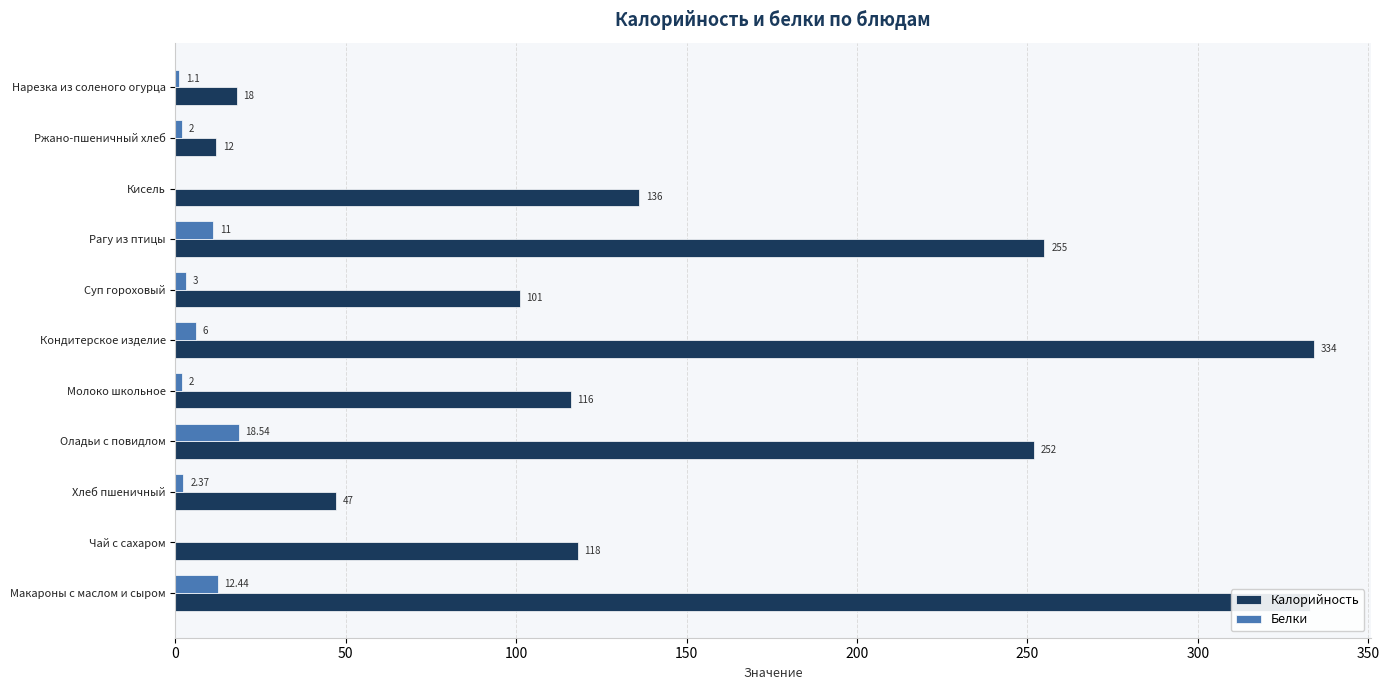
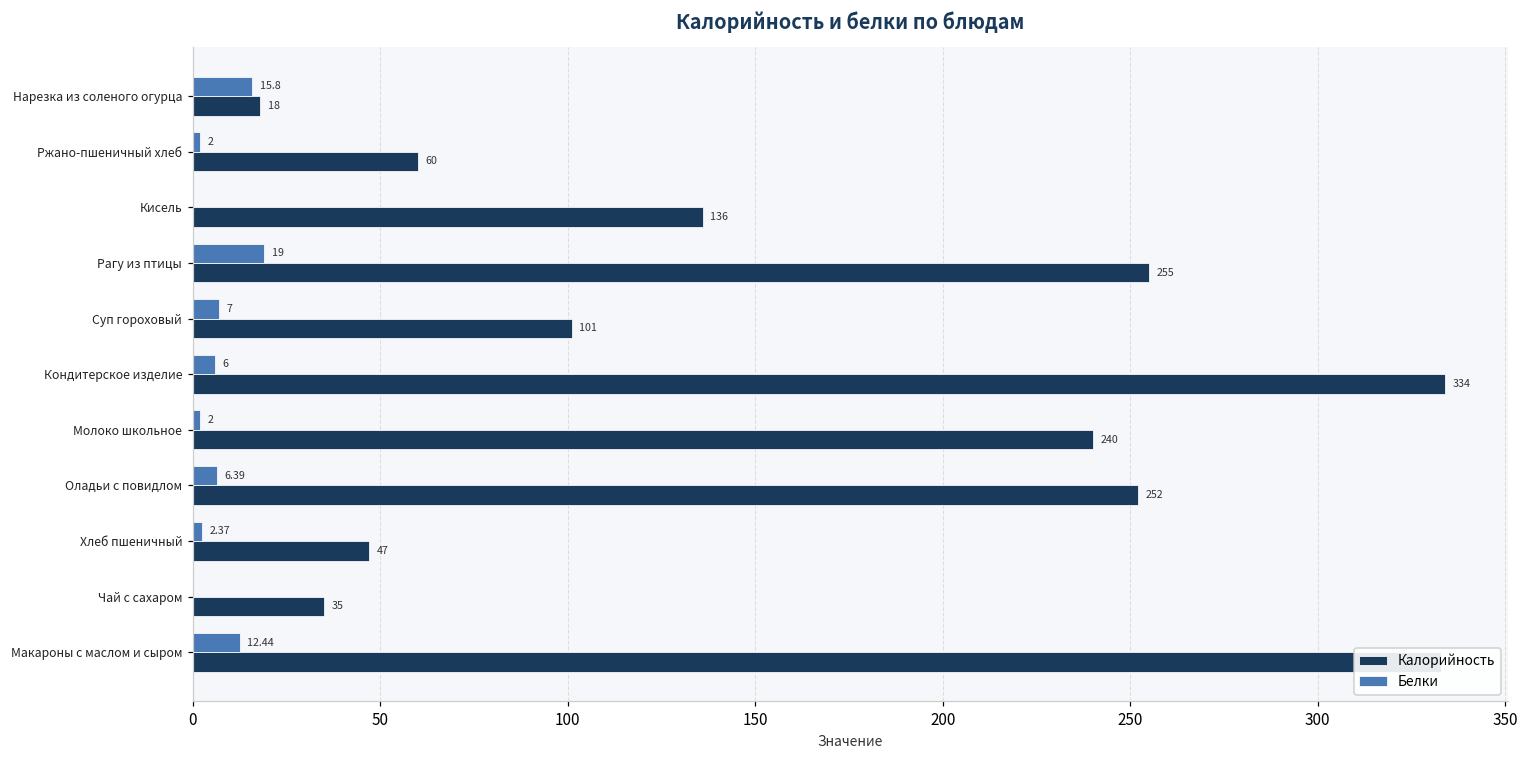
  {
    "Калорийность": {
      "Нарезка из соленого огурца": 18,
-     "Ржано-пшеничный хлеб": 12,
+     "Ржано-пшеничный хлеб": 60,
      "Кисель": 136,
      "Рагу из птицы": 255,
      "Суп гороховый": 101,
      "Кондитерское изделие": 334,
-     "Молоко школьное": 116,
+     "Молоко школьное": 240,
      "Оладьи с повидлом": 252,
      "Хлеб пшеничный": 47,
-     "Чай с сахаром": 118
+     "Чай с сахаром": 35
    },
    "Белки": {
-     "Нарезка из соленого огурца": 1.1,
+     "Нарезка из соленого огурца": 15.8,
      "Ржано-пшеничный хлеб": 2,
-     "Рагу из птицы": 11,
-     "Суп гороховый": 3,
+     "Рагу из птицы": 19,
+     "Суп гороховый": 7,
      "Кондитерское изделие": 6,
      "Молоко школьное": 2,
-     "Оладьи с повидлом": 18.54,
+     "Оладьи с повидлом": 6.39,
      "Хлеб пшеничный": 2.37,
      "Макароны с маслом и сыром": 12.44
    }
  }
